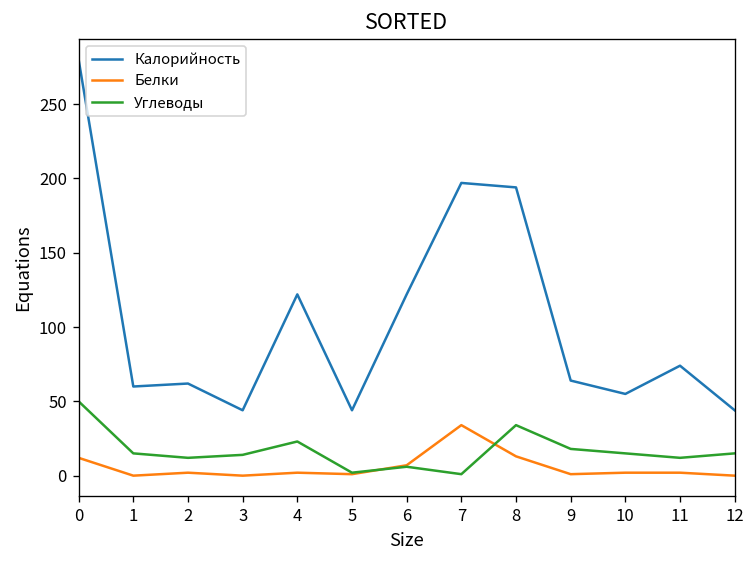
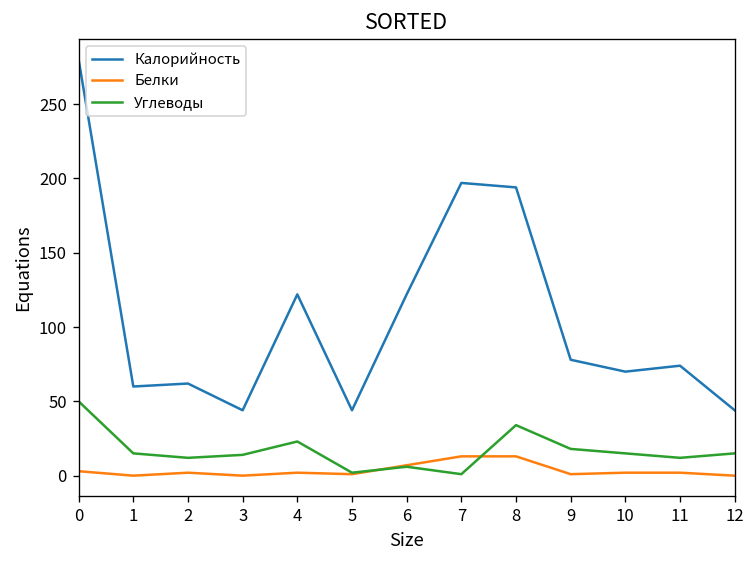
  {
    "Калорийность": {
      "0": 280,
      "1": 60,
      "2": 62,
      "3": 44,
      "4": 122,
      "5": 44,
      "6": 122,
      "7": 197,
      "8": 194,
-     "9": 64,
-     "10": 55,
+     "9": 78,
+     "10": 70,
      "11": 74,
      "12": 44
    },
    "Белки": {
-     "0": 12,
+     "0": 3,
      "1": 0,
      "2": 2,
      "3": 0,
      "4": 2,
-     "7": 34,
+     "7": 13,
      "8": 13,
      "9": 1,
      "10": 2,
      "11": 2,
      "12": 0
    },
    "Углеводы": {
      "0": 50,
      "1": 15,
      "2": 12,
      "3": 14,
      "4": 23,
      "7": 1,
      "8": 34,
      "9": 18,
      "10": 15,
      "11": 12,
      "12": 15
    }
  }
